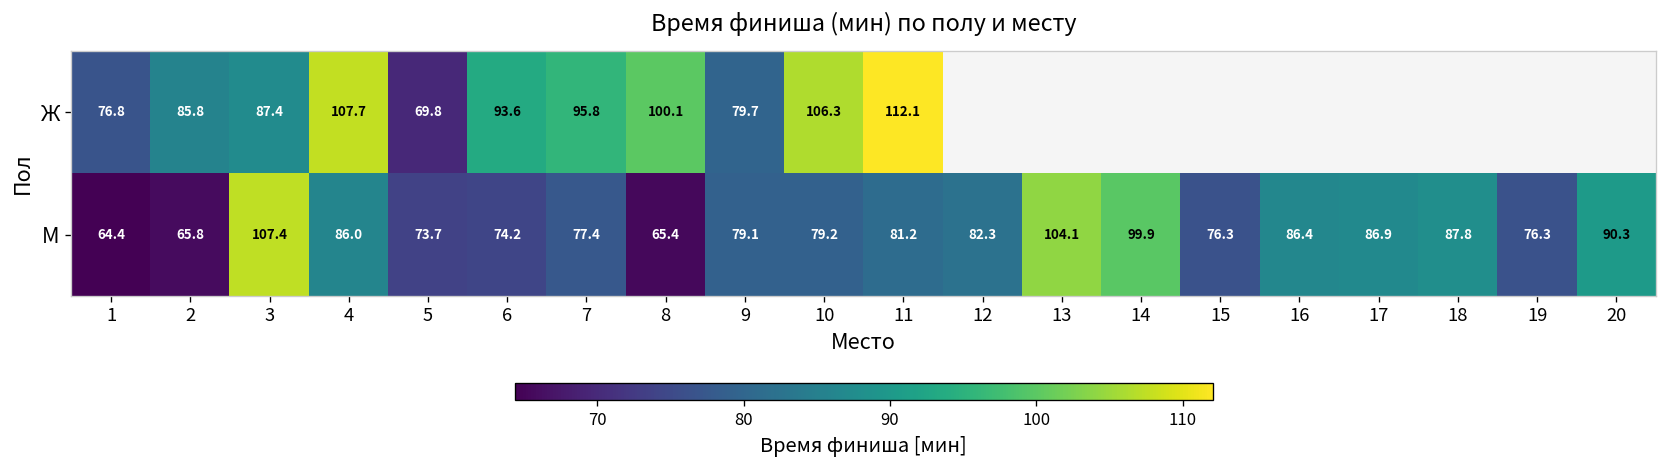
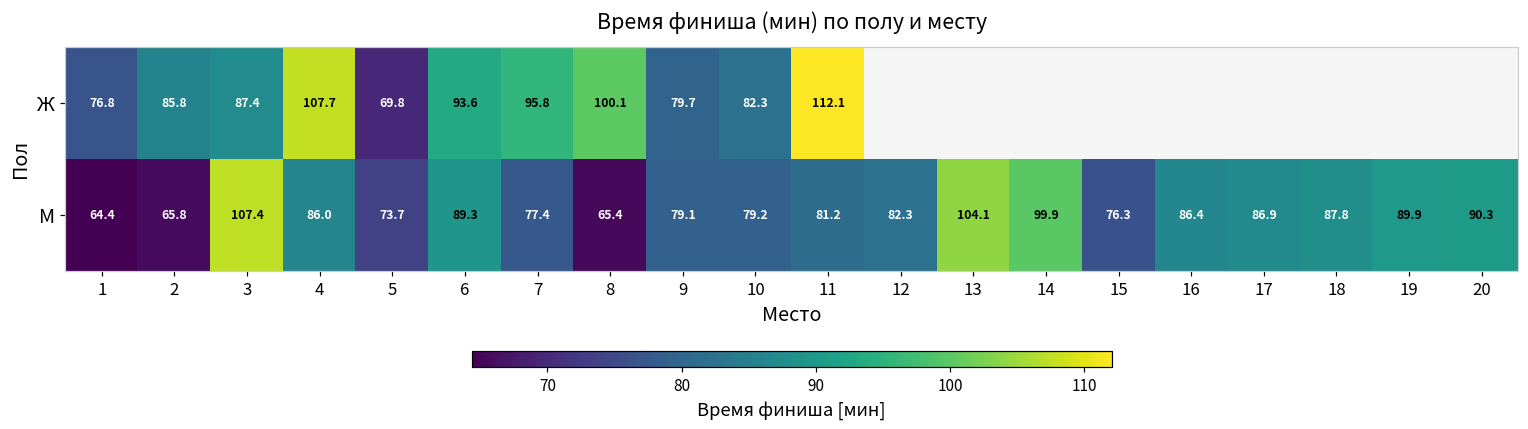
  {
    "Ж": {
      "1": 76.8,
      "2": 85.8,
      "3": 87.4,
      "4": 107.7,
      "5": 69.8,
      "6": 93.6,
      "7": 95.8,
      "8": 100.1,
      "9": 79.7,
-     "10": 106.3,
+     "10": 82.3,
      "11": 112.1
    },
    "М": {
      "1": 64.4,
      "2": 65.8,
      "3": 107.4,
      "4": 86.0,
      "5": 73.7,
-     "6": 74.2,
+     "6": 89.3,
      "7": 77.4,
      "8": 65.4,
      "9": 79.1,
      "10": 79.2,
      "11": 81.2,
      "12": 82.3,
      "13": 104.1,
      "14": 99.9,
      "15": 76.3,
      "16": 86.4,
      "17": 86.9,
      "18": 87.8,
-     "19": 76.3,
+     "19": 89.9,
      "20": 90.3
    }
  }
